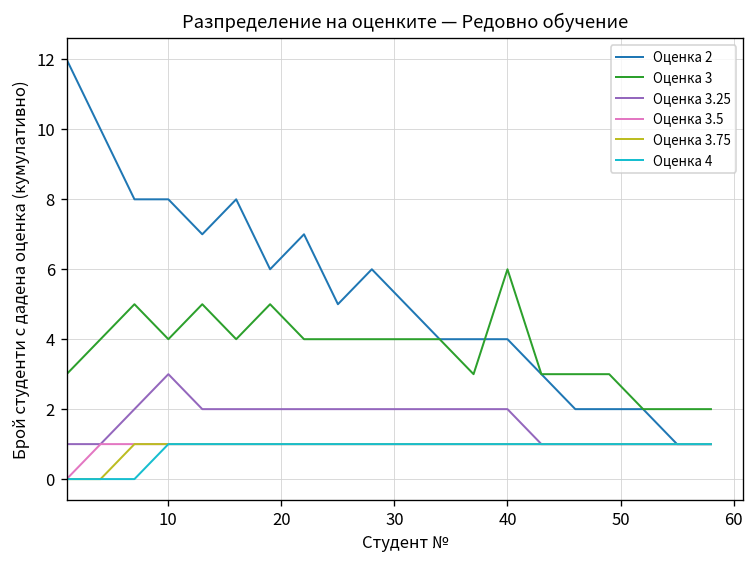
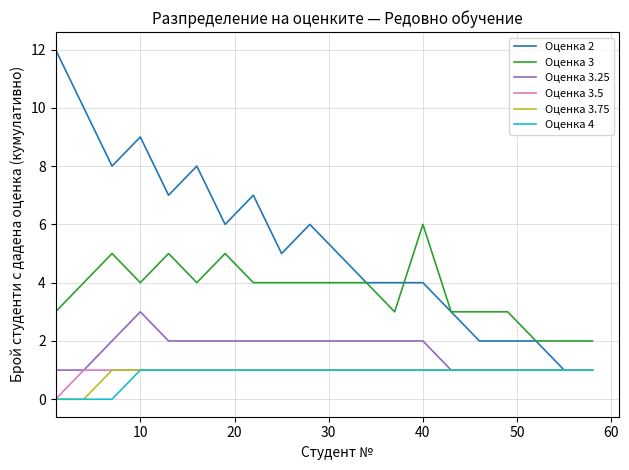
  {
    "Оценка 2": {
-     "10": 8,
+     "10": 9,
      "40": 4
    },
    "Оценка 3": {
      "10": 4,
      "40": 6
    },
    "Оценка 3.25": {
      "10": 3,
      "40": 2
    }
  }
